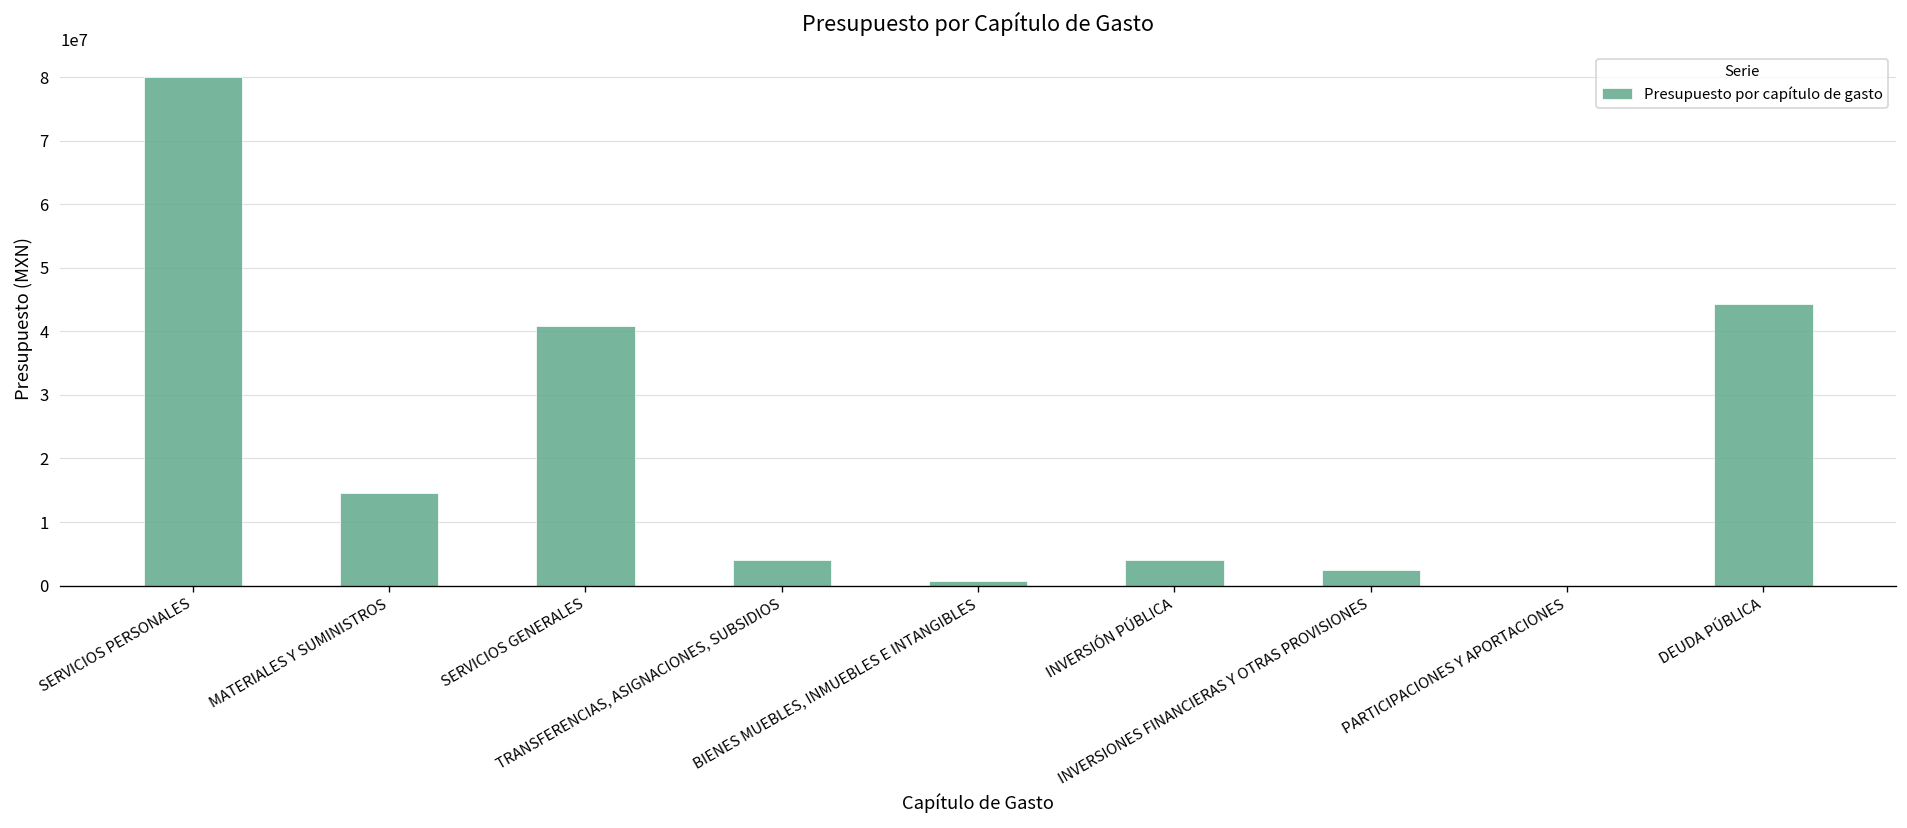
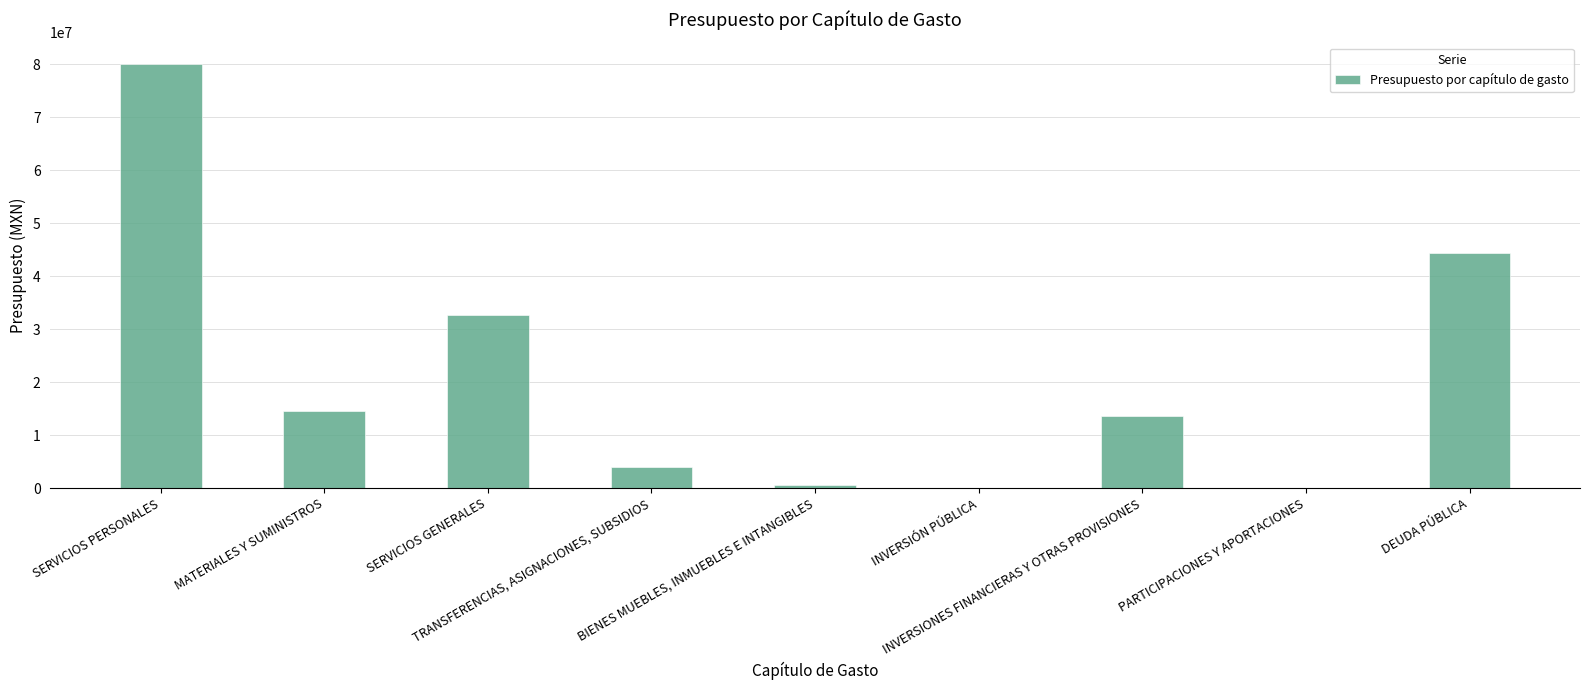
  {
    "SERVICIOS PERSONALES": 80000000,
    "MATERIALES Y SUMINISTROS": 15000000,
-   "SERVICIOS GENERALES": 41000000,
+   "SERVICIOS GENERALES": 33000000,
    "TRANSFERENCIAS, ASIGNACIONES, SUBSIDIOS": 4000000,
    "BIENES MUEBLES, INMUEBLES E INTANGIBLES": 1000000,
-   "INVERSIÓN PÚBLICA": 4000000,
-   "INVERSIONES FINANCIERAS Y OTRAS PROVISIONES": 3000000,
+   "INVERSIÓN PÚBLICA": 0,
+   "INVERSIONES FINANCIERAS Y OTRAS PROVISIONES": 14000000,
    "PARTICIPACIONES Y APORTACIONES": 0,
    "DEUDA PÚBLICA": 44000000
  }
